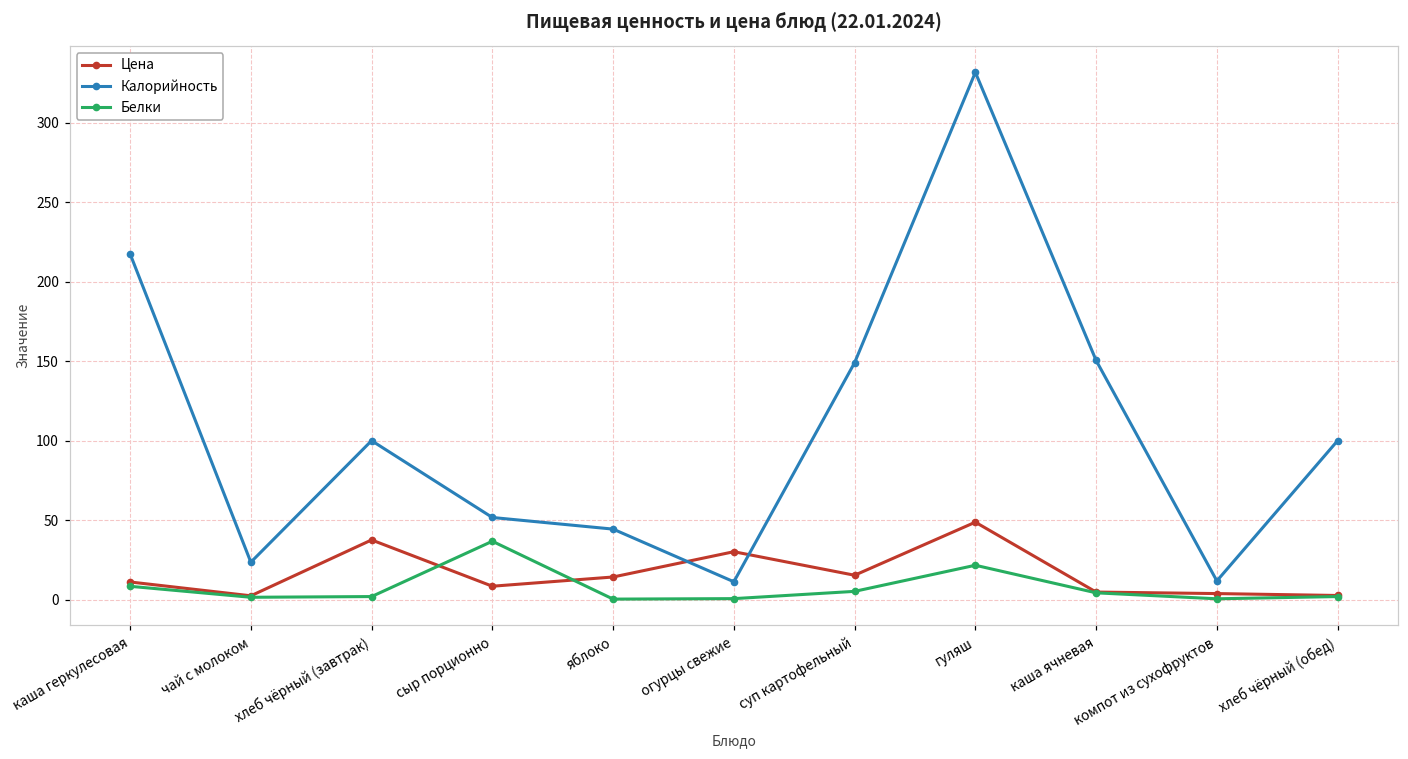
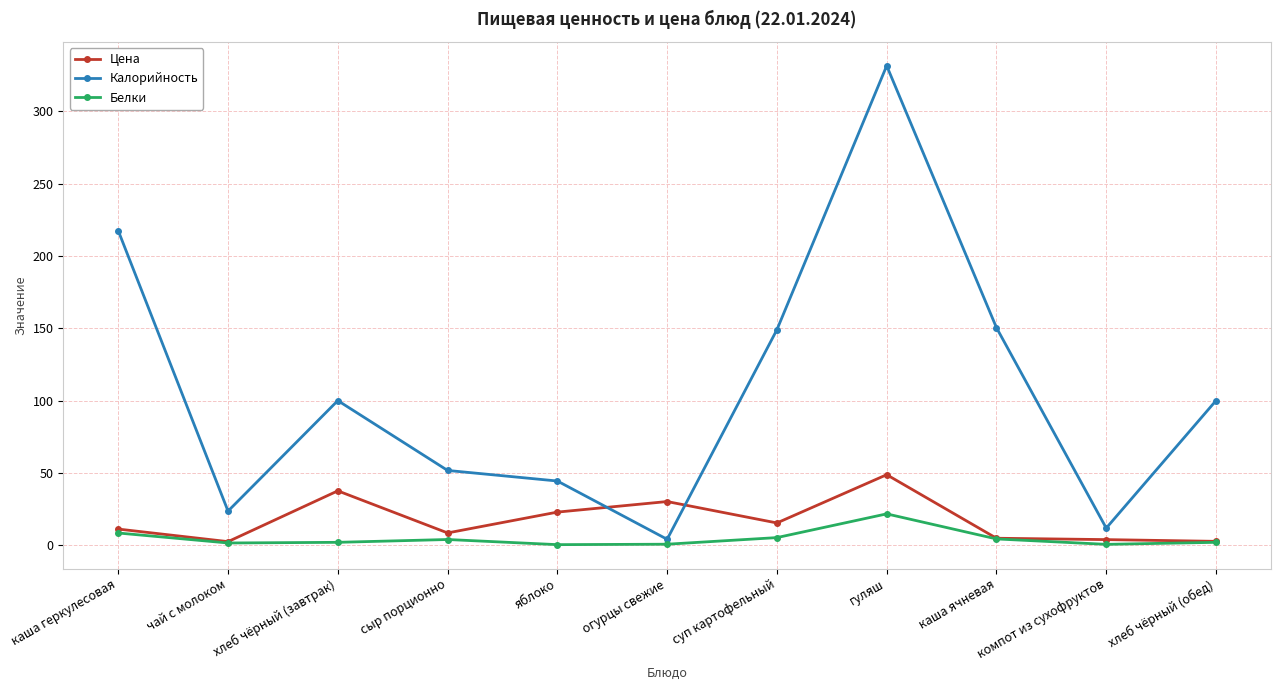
  {
    "Цена": {
      "каша геркулесовая": 11,
      "хлеб чёрный (завтрак)": 38,
      "сыр порционно": 9,
-     "яблоко": 14,
+     "яблоко": 23,
      "огурцы свежие": 30,
      "суп картофельный": 15,
      "гуляш": 49,
      "компот из сухофруктов": 4
    },
    "Калорийность": {
      "каша геркулесовая": 217,
      "чай с молоком": 24,
      "хлеб чёрный (завтрак)": 100,
      "сыр порционно": 52,
      "яблоко": 44,
-     "огурцы свежие": 11,
+     "огурцы свежие": 4,
      "суп картофельный": 149,
      "гуляш": 332,
      "каша ячневая": 150,
      "компот из сухофруктов": 12,
      "хлеб чёрный (обед)": 100
    },
    "Белки": {
      "каша геркулесовая": 8,
      "хлеб чёрный (завтрак)": 2,
-     "сыр порционно": 37,
+     "сыр порционно": 4,
      "яблоко": 0,
      "огурцы свежие": 1,
      "суп картофельный": 5,
      "гуляш": 22,
      "компот из сухофруктов": 1
    }
  }
